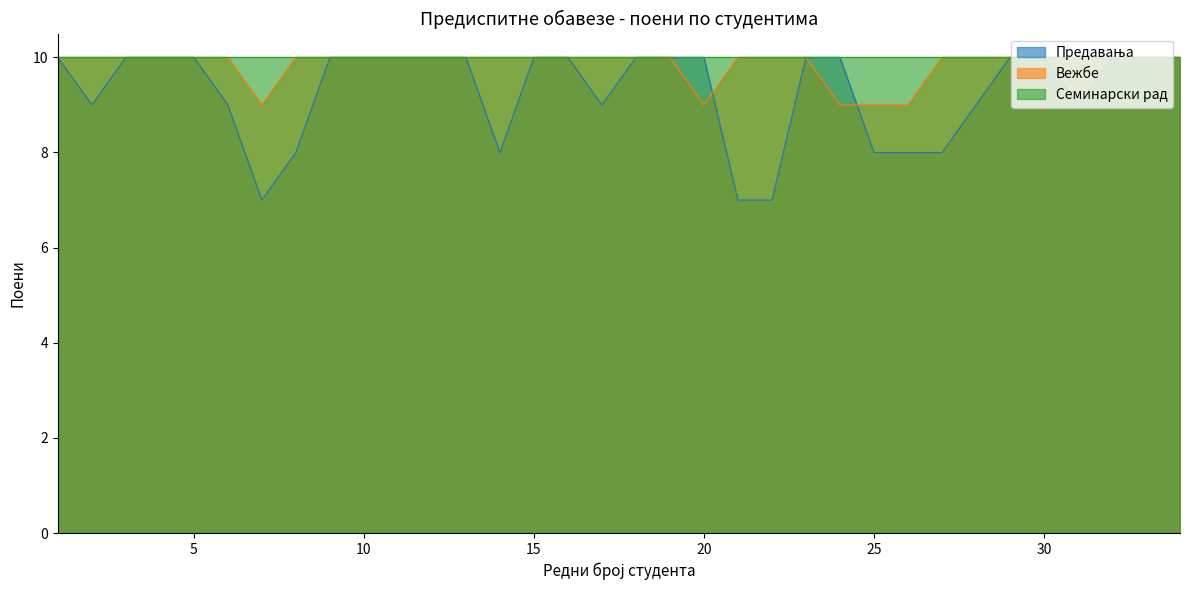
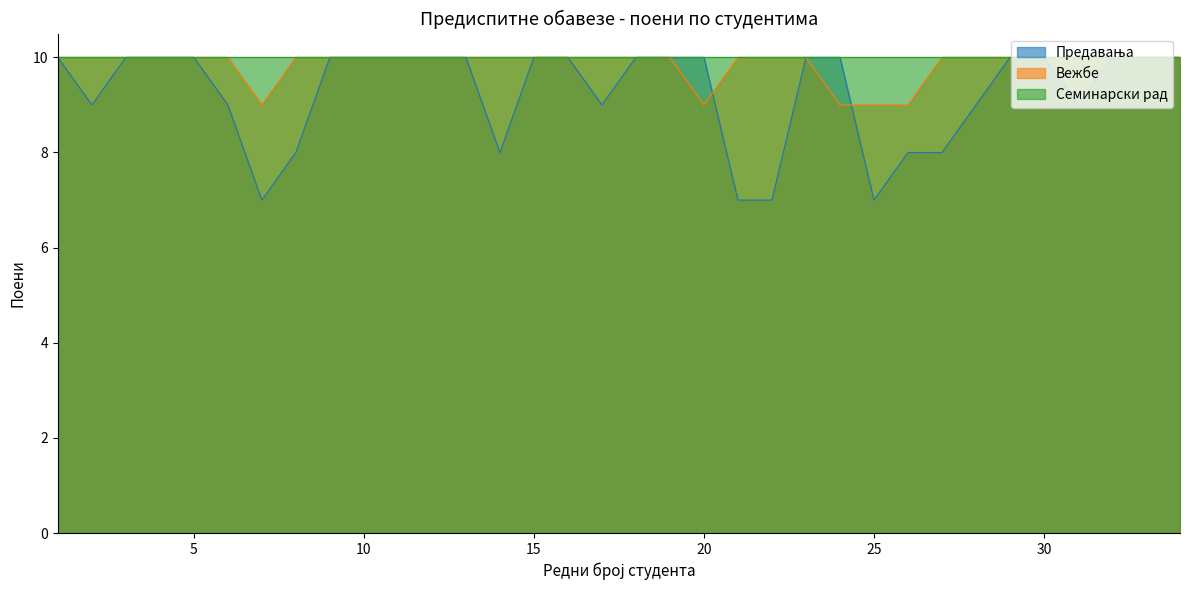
  {
    "Предавања": {
-     "25": 8
+     "25": 7
    },
    "Вежбе": {
      "20": 9,
      "25": 9
    },
    "Семинарски рад": {
      "25": 10
    }
  }
